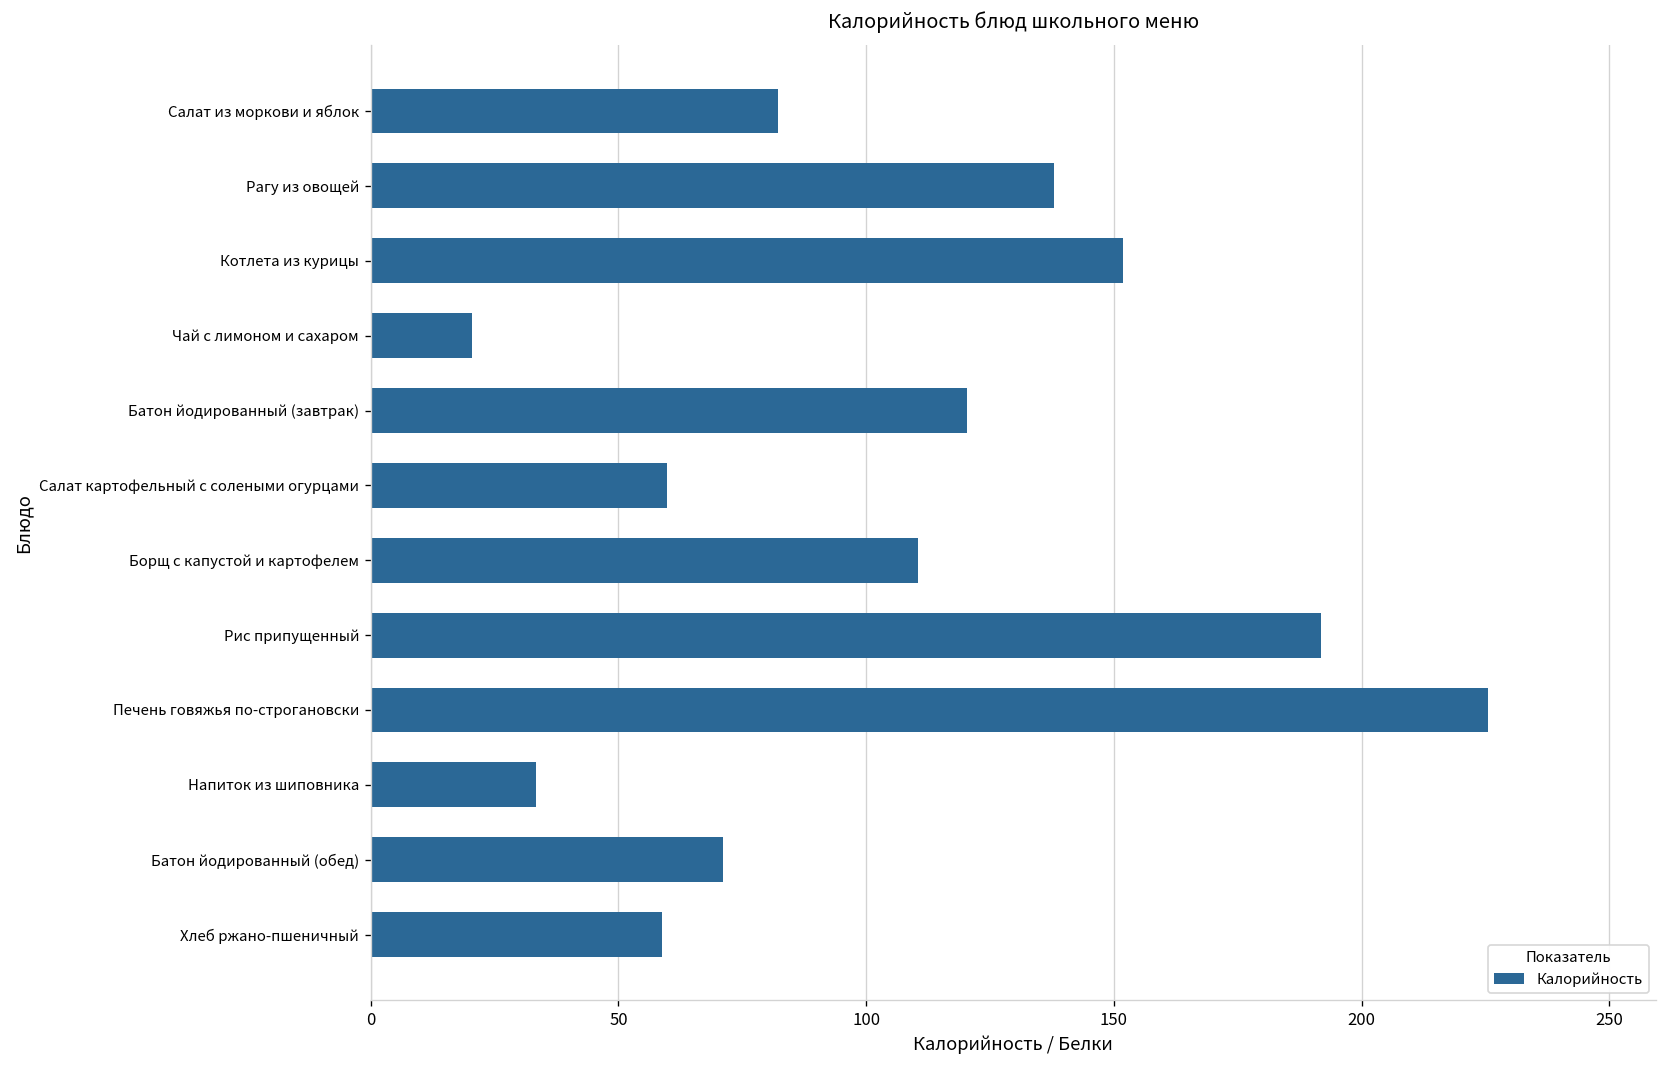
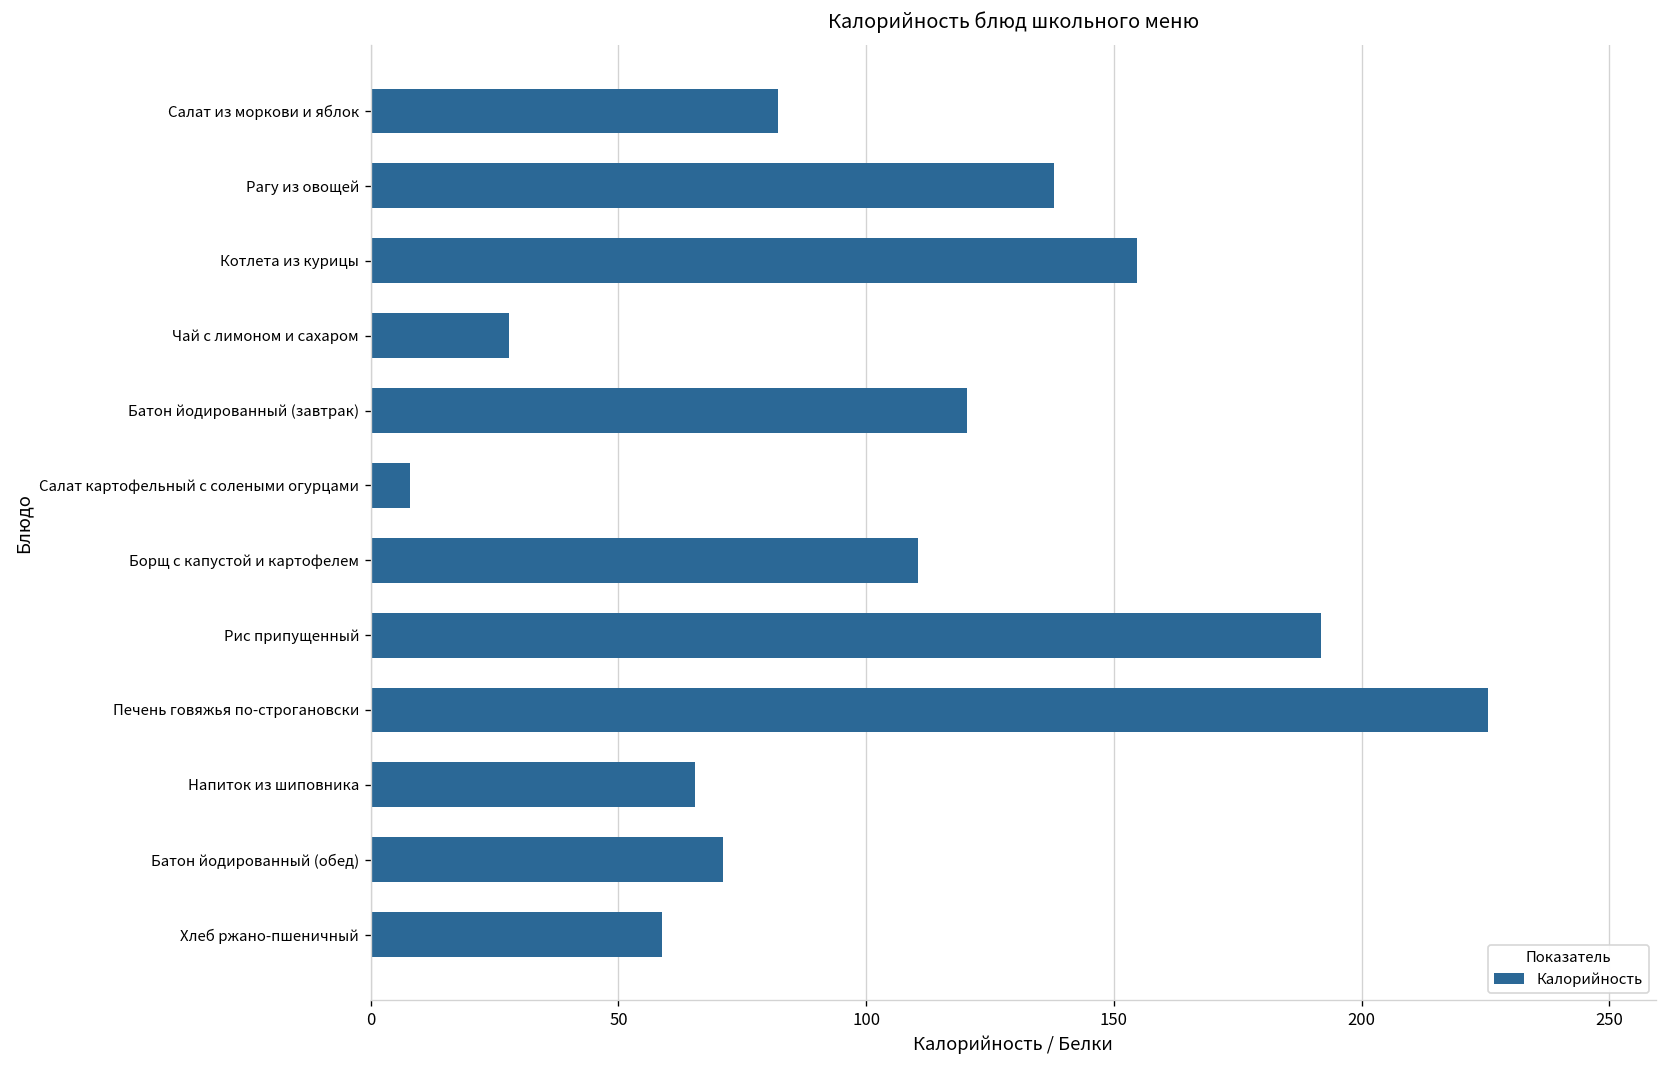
  {
    "Салат из моркови и яблок": 82,
    "Рагу из овощей": 138,
-   "Котлета из курицы": 152,
-   "Чай с лимоном и сахаром": 20,
+   "Котлета из курицы": 155,
+   "Чай с лимоном и сахаром": 28,
    "Батон йодированный (завтрак)": 120,
-   "Салат картофельный с солеными огурцами": 60,
+   "Салат картофельный с солеными огурцами": 8,
    "Борщ с капустой и картофелем": 110,
    "Рис припущенный": 192,
    "Печень говяжья по-строгановски": 226,
-   "Напиток из шиповника": 33,
+   "Напиток из шиповника": 65,
    "Батон йодированный (обед)": 71,
    "Хлеб ржано-пшеничный": 59
  }
